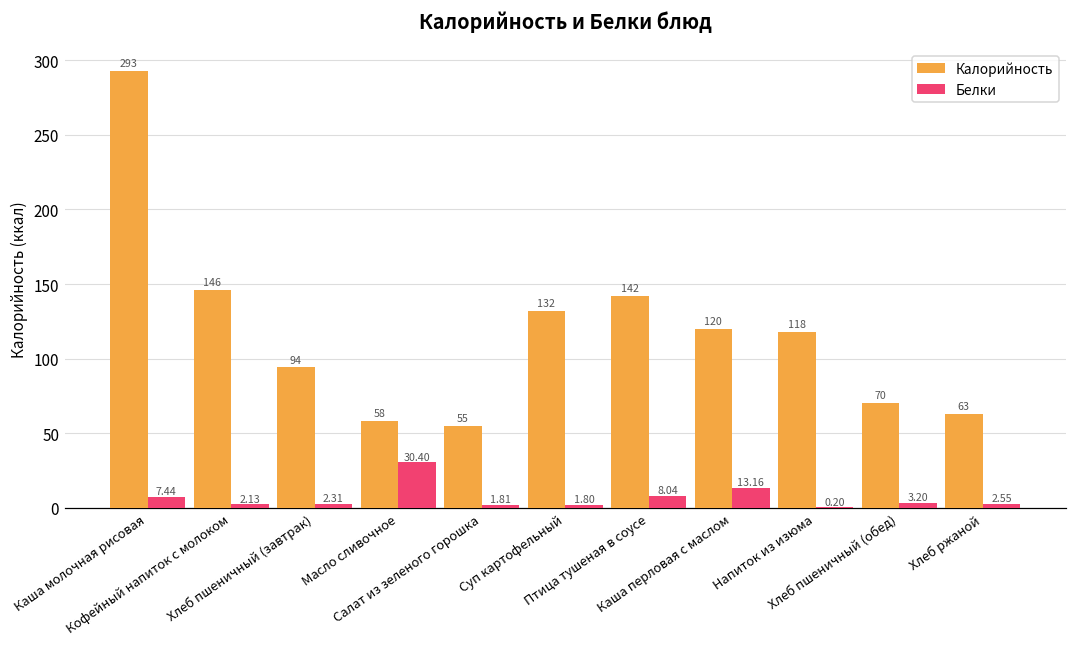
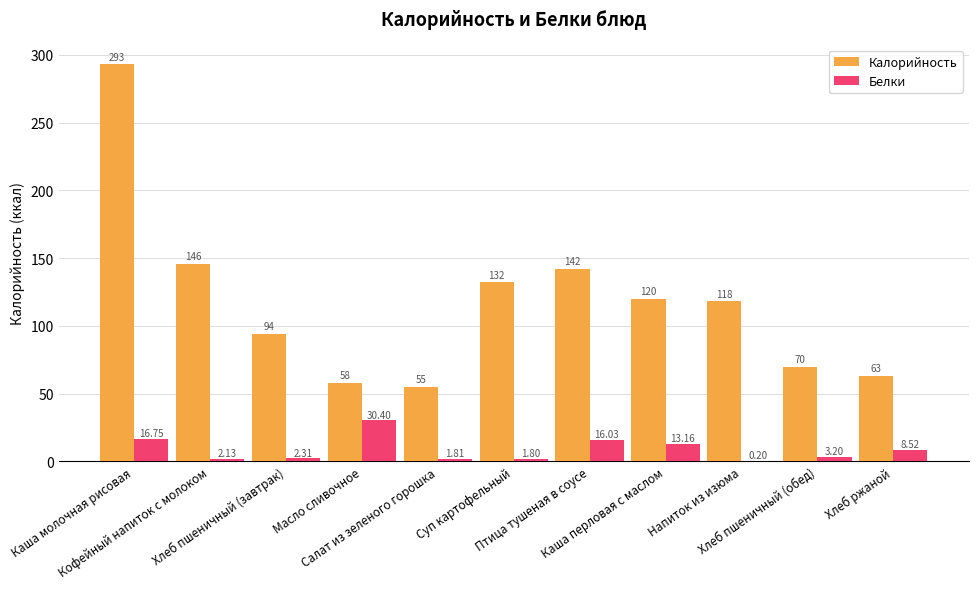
  {
    "Калорийность": {
      "Каша молочная рисовая": 293,
      "Кофейный напиток с молоком": 146,
      "Хлеб пшеничный (завтрак)": 94,
      "Масло сливочное": 58,
      "Салат из зеленого горошка": 55,
      "Суп картофельный": 132,
      "Птица тушеная в соусе": 142,
      "Каша перловая с маслом": 120,
      "Напиток из изюма": 118,
      "Хлеб пшеничный (обед)": 70,
      "Хлеб ржаной": 63
    },
    "Белки": {
-     "Каша молочная рисовая": 7.44,
+     "Каша молочная рисовая": 16.75,
      "Кофейный напиток с молоком": 2.13,
      "Хлеб пшеничный (завтрак)": 2.31,
      "Масло сливочное": 30.40,
      "Салат из зеленого горошка": 1.81,
      "Суп картофельный": 1.80,
-     "Птица тушеная в соусе": 8.04,
+     "Птица тушеная в соусе": 16.03,
      "Каша перловая с маслом": 13.16,
      "Напиток из изюма": 0.20,
      "Хлеб пшеничный (обед)": 3.20,
-     "Хлеб ржаной": 2.55
+     "Хлеб ржаной": 8.52
    }
  }
